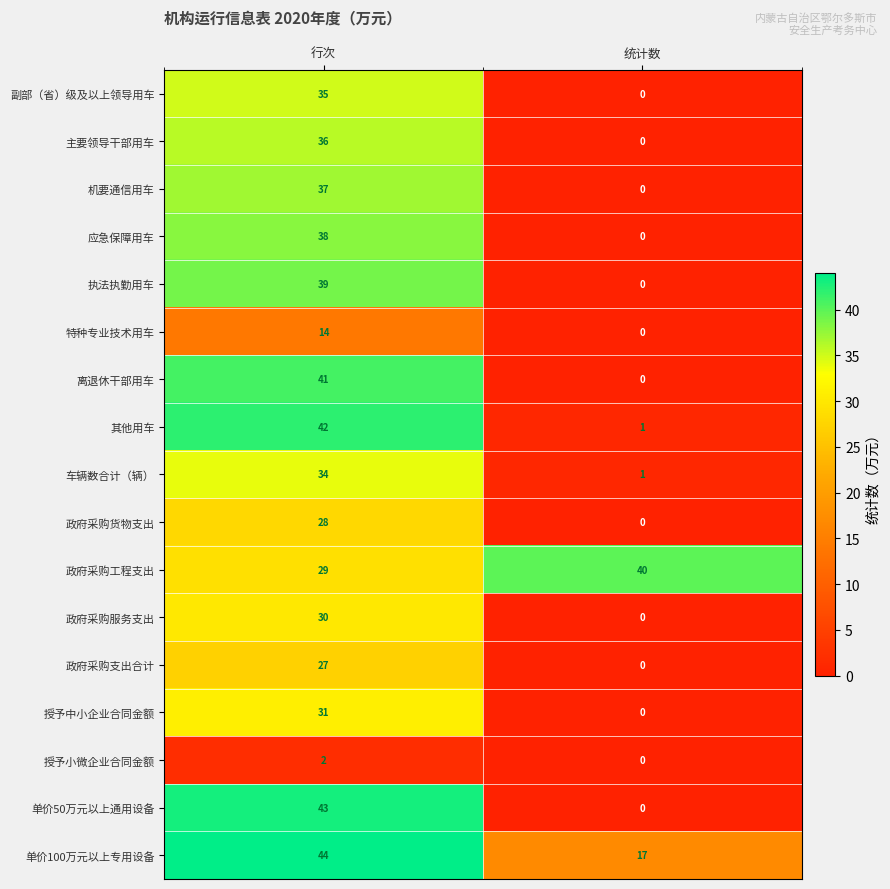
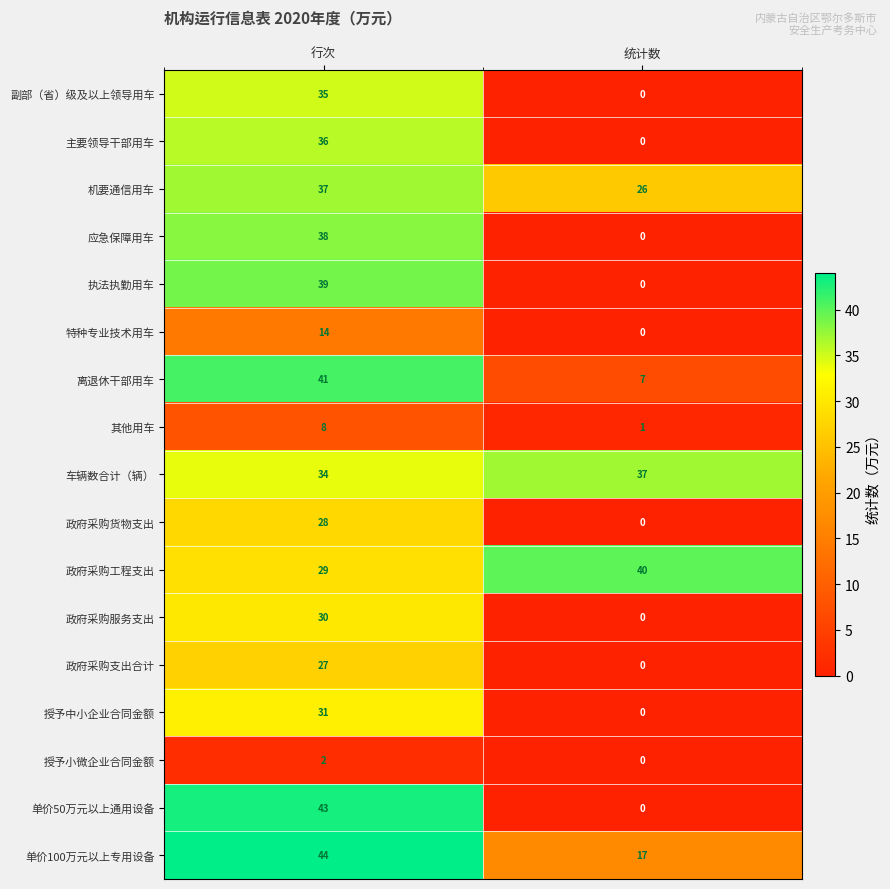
  {
    "副部（省）级及以上领导用车": {
      "行次": 35,
      "统计数": 0
    },
    "主要领导干部用车": {
      "行次": 36,
      "统计数": 0
    },
    "机要通信用车": {
      "行次": 37,
-     "统计数": 0
+     "统计数": 26
    },
    "应急保障用车": {
      "行次": 38,
      "统计数": 0
    },
    "执法执勤用车": {
      "行次": 39,
      "统计数": 0
    },
    "特种专业技术用车": {
      "行次": 14,
      "统计数": 0
    },
    "离退休干部用车": {
      "行次": 41,
-     "统计数": 0
+     "统计数": 7
    },
    "其他用车": {
-     "行次": 42,
+     "行次": 8,
      "统计数": 1
    },
    "车辆数合计（辆）": {
      "行次": 34,
-     "统计数": 1
+     "统计数": 37
    },
    "政府采购货物支出": {
      "行次": 28,
      "统计数": 0
    },
    "政府采购工程支出": {
      "行次": 29,
      "统计数": 40
    },
    "政府采购服务支出": {
      "行次": 30,
      "统计数": 0
    },
    "政府采购支出合计": {
      "行次": 27,
      "统计数": 0
    },
    "授予中小企业合同金额": {
      "行次": 31,
      "统计数": 0
    },
    "授予小微企业合同金额": {
      "行次": 2,
      "统计数": 0
    },
    "单价50万元以上通用设备": {
      "行次": 43,
      "统计数": 0
    },
    "单价100万元以上专用设备": {
      "行次": 44,
      "统计数": 17
    }
  }
